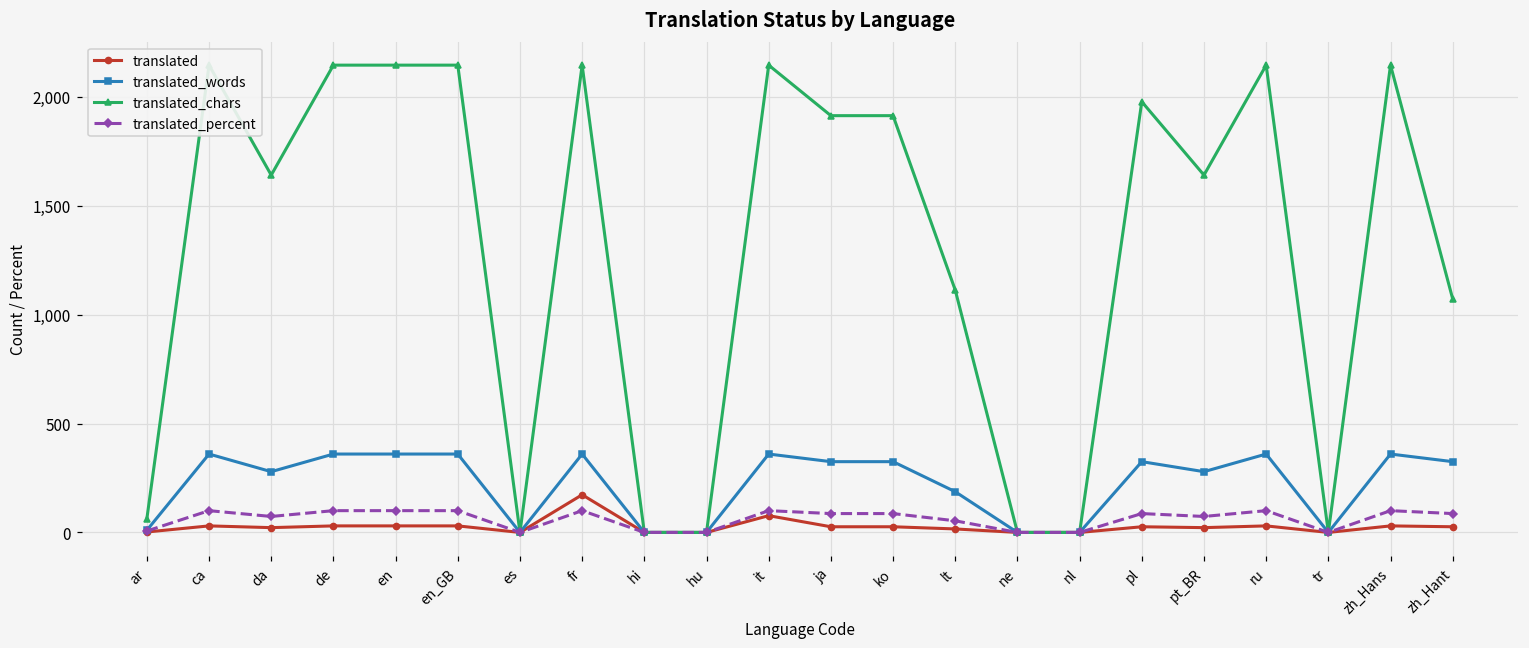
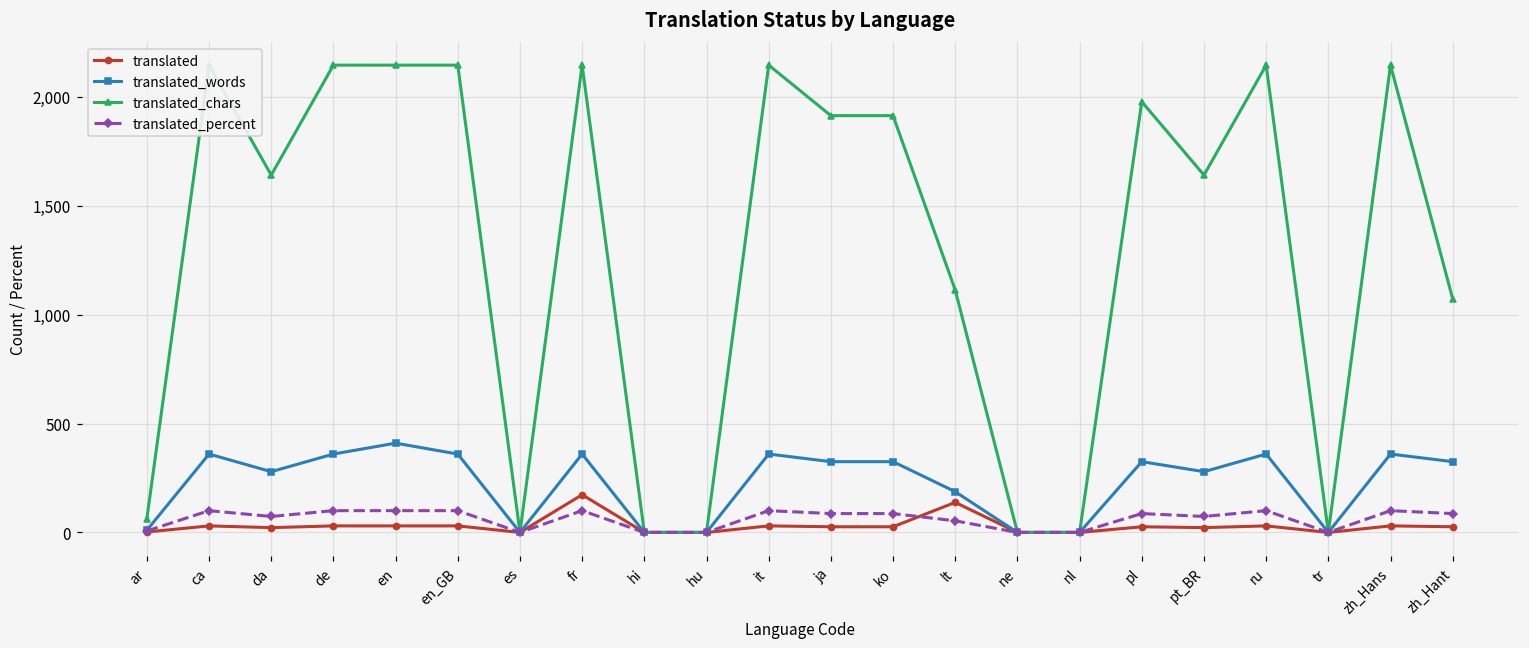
  {
    "translated": {
      "ca": "30",
      "da": "20",
      "de": "30",
      "en": "30",
      "en_GB": "30",
      "fr": "170",
-     "it": "80",
+     "it": "30",
      "ja": "30",
      "ko": "30",
-     "lt": "20",
+     "lt": "140",
      "pl": "30",
      "pt_BR": "20",
      "ru": "30",
      "zh_Hans": "30",
      "zh_Hant": "30"
    },
    "translated_words": {
      "ca": "360",
      "da": "280",
      "de": "360",
-     "en": "360",
+     "en": "410",
      "en_GB": "360",
      "fr": "360",
      "it": "360",
      "ja": "330",
      "ko": "330",
      "lt": "190",
      "pl": "330",
      "pt_BR": "280",
      "ru": "360",
      "zh_Hans": "360",
      "zh_Hant": "330"
    },
    "translated_chars": {
      "ar": "60",
      "da": "1,640",
      "de": "2,150",
      "en": "2,150",
      "en_GB": "2,150",
      "fr": "2,150",
      "it": "2,150",
      "ja": "1,910",
      "ko": "1,910",
      "lt": "1,110",
      "pl": "1,980",
      "pt_BR": "1,640",
      "ru": "2,150",
      "zh_Hans": "2,150",
      "zh_Hant": "1,070"
    },
    "translated_percent": {
      "ca": "100",
      "da": "70",
      "de": "100",
      "en": "100",
      "en_GB": "100",
      "fr": "100",
      "it": "100",
      "ja": "90",
      "ko": "90",
      "lt": "50",
      "pl": "90",
      "pt_BR": "70",
      "ru": "100",
      "zh_Hans": "100",
      "zh_Hant": "90"
    }
  }
